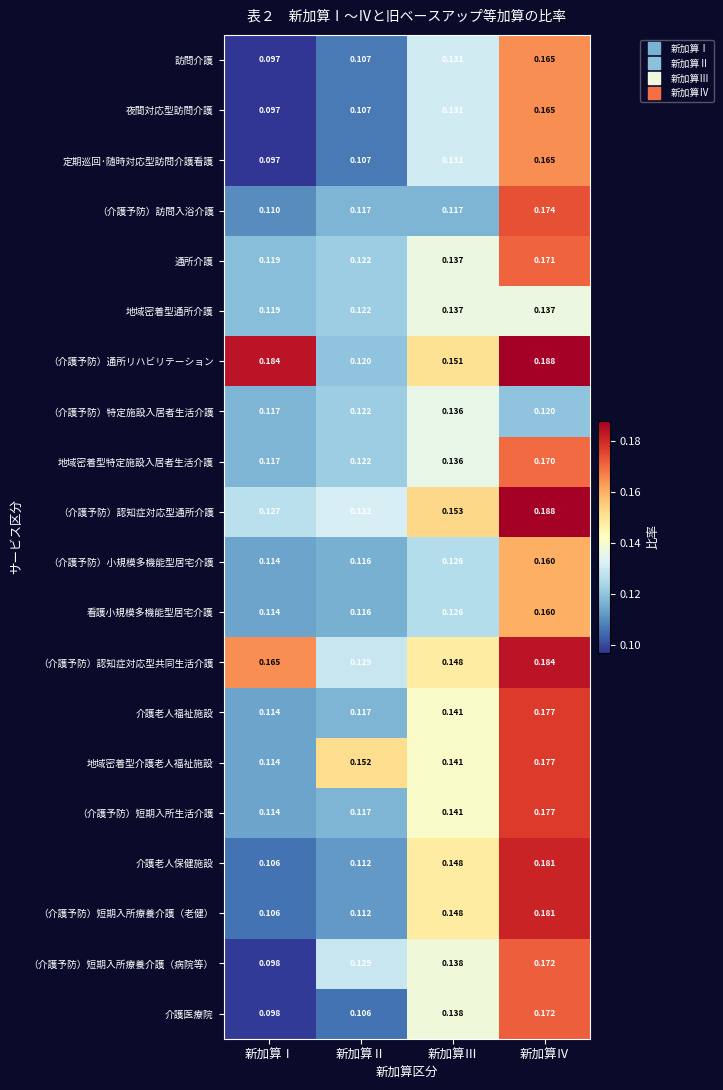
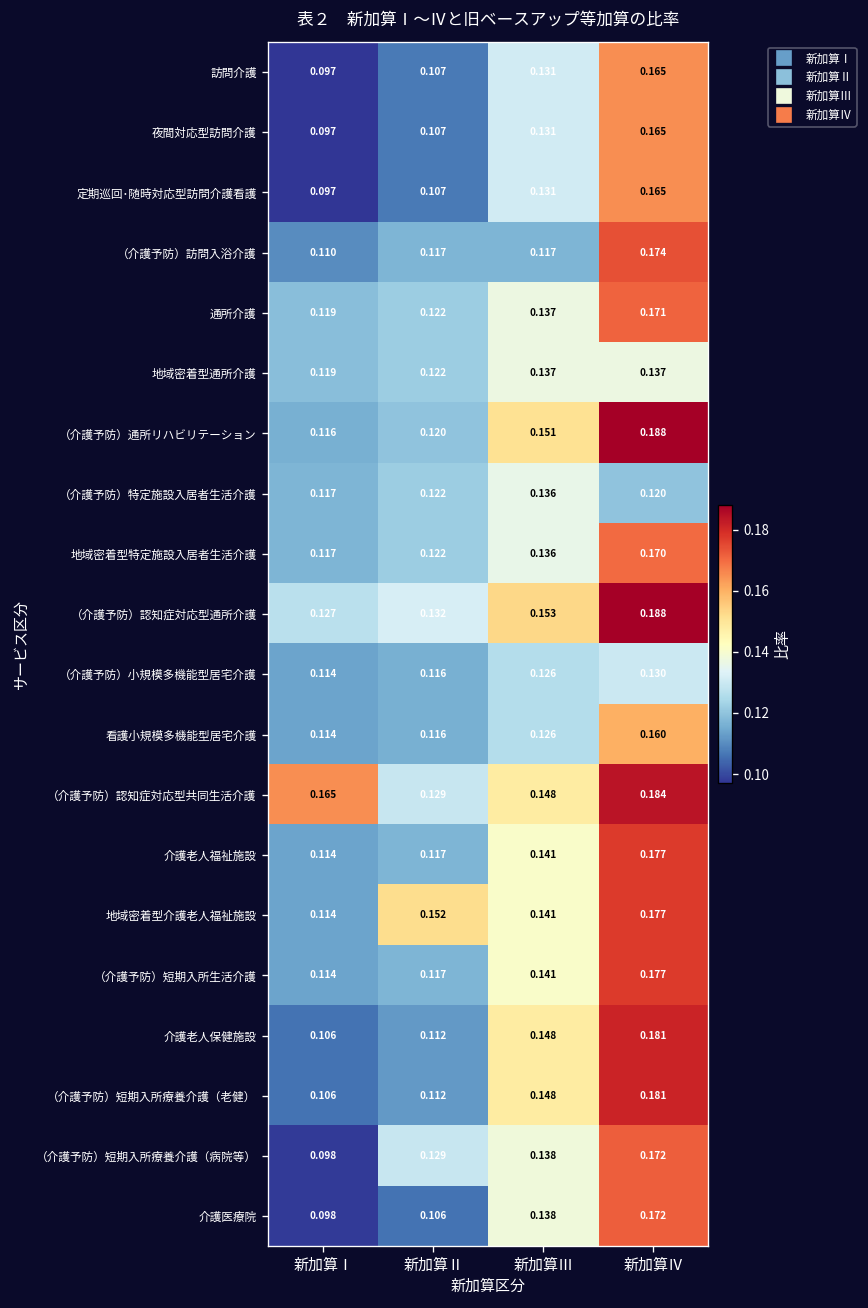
  {
    "訪問介護": {
      "新加算Ⅰ": 0.097,
      "新加算Ⅱ": 0.107,
      "新加算Ⅳ": 0.165
    },
    "夜間対応型訪問介護": {
      "新加算Ⅰ": 0.097,
      "新加算Ⅱ": 0.107,
      "新加算Ⅳ": 0.165
    },
    "定期巡回･随時対応型訪問介護看護": {
      "新加算Ⅰ": 0.097,
      "新加算Ⅱ": 0.107,
      "新加算Ⅳ": 0.165
    },
    "（介護予防）訪問入浴介護": {
      "新加算Ⅰ": 0.110,
      "新加算Ⅱ": 0.117,
      "新加算Ⅲ": 0.117,
      "新加算Ⅳ": 0.174
    },
    "通所介護": {
      "新加算Ⅰ": 0.119,
      "新加算Ⅱ": 0.122,
      "新加算Ⅲ": 0.137,
      "新加算Ⅳ": 0.171
    },
    "地域密着型通所介護": {
      "新加算Ⅰ": 0.119,
      "新加算Ⅱ": 0.122,
      "新加算Ⅲ": 0.137,
      "新加算Ⅳ": 0.137
    },
    "（介護予防）通所リハビリテーション": {
-     "新加算Ⅰ": 0.184,
+     "新加算Ⅰ": 0.116,
      "新加算Ⅱ": 0.120,
      "新加算Ⅲ": 0.151,
      "新加算Ⅳ": 0.188
    },
    "（介護予防）特定施設入居者生活介護": {
      "新加算Ⅰ": 0.117,
      "新加算Ⅱ": 0.122,
      "新加算Ⅲ": 0.136,
      "新加算Ⅳ": 0.120
    },
    "地域密着型特定施設入居者生活介護": {
      "新加算Ⅰ": 0.117,
      "新加算Ⅱ": 0.122,
      "新加算Ⅲ": 0.136,
      "新加算Ⅳ": 0.170
    },
    "（介護予防）認知症対応型通所介護": {
      "新加算Ⅰ": 0.127,
      "新加算Ⅲ": 0.153,
      "新加算Ⅳ": 0.188
    },
    "（介護予防）小規模多機能型居宅介護": {
      "新加算Ⅰ": 0.114,
      "新加算Ⅱ": 0.116,
      "新加算Ⅲ": 0.126,
-     "新加算Ⅳ": 0.160
+     "新加算Ⅳ": 0.130
    },
    "看護小規模多機能型居宅介護": {
      "新加算Ⅰ": 0.114,
      "新加算Ⅱ": 0.116,
      "新加算Ⅲ": 0.126,
      "新加算Ⅳ": 0.160
    },
    "（介護予防）認知症対応型共同生活介護": {
      "新加算Ⅰ": 0.165,
      "新加算Ⅱ": 0.129,
      "新加算Ⅲ": 0.148,
      "新加算Ⅳ": 0.184
    },
    "介護老人福祉施設": {
      "新加算Ⅰ": 0.114,
      "新加算Ⅱ": 0.117,
      "新加算Ⅲ": 0.141,
      "新加算Ⅳ": 0.177
    },
    "地域密着型介護老人福祉施設": {
      "新加算Ⅰ": 0.114,
      "新加算Ⅱ": 0.152,
      "新加算Ⅲ": 0.141,
      "新加算Ⅳ": 0.177
    },
    "（介護予防）短期入所生活介護": {
      "新加算Ⅰ": 0.114,
      "新加算Ⅱ": 0.117,
      "新加算Ⅲ": 0.141,
      "新加算Ⅳ": 0.177
    },
    "介護老人保健施設": {
      "新加算Ⅰ": 0.106,
      "新加算Ⅱ": 0.112,
      "新加算Ⅲ": 0.148,
      "新加算Ⅳ": 0.181
    },
    "（介護予防）短期入所療養介護（老健）": {
      "新加算Ⅰ": 0.106,
      "新加算Ⅱ": 0.112,
      "新加算Ⅲ": 0.148,
      "新加算Ⅳ": 0.181
    },
    "（介護予防）短期入所療養介護（病院等）": {
      "新加算Ⅰ": 0.098,
      "新加算Ⅱ": 0.129,
      "新加算Ⅲ": 0.138,
      "新加算Ⅳ": 0.172
    },
    "介護医療院": {
      "新加算Ⅰ": 0.098,
      "新加算Ⅱ": 0.106,
      "新加算Ⅲ": 0.138,
      "新加算Ⅳ": 0.172
    }
  }
